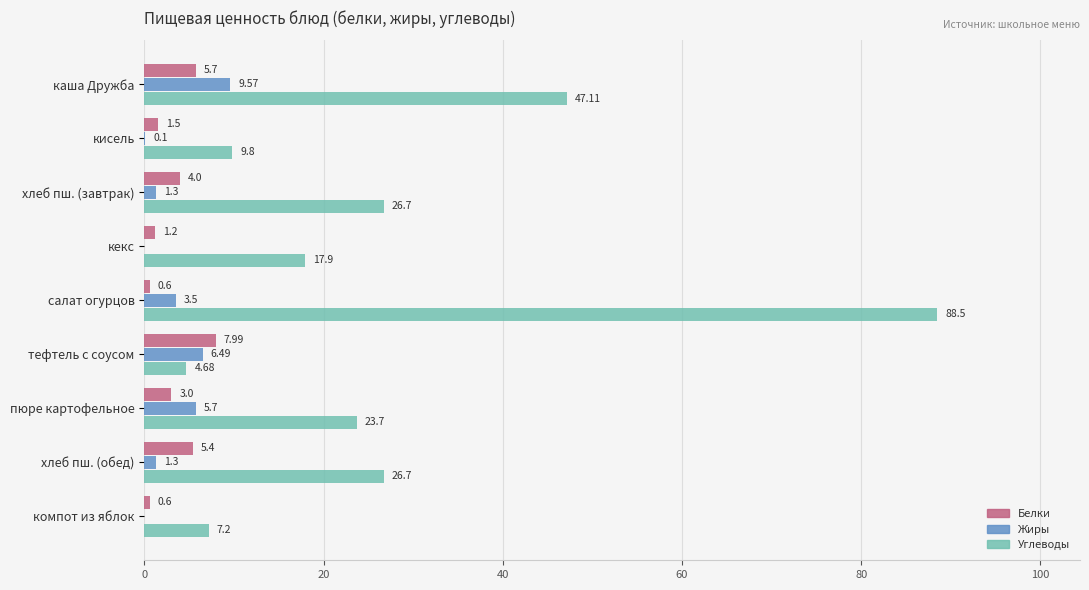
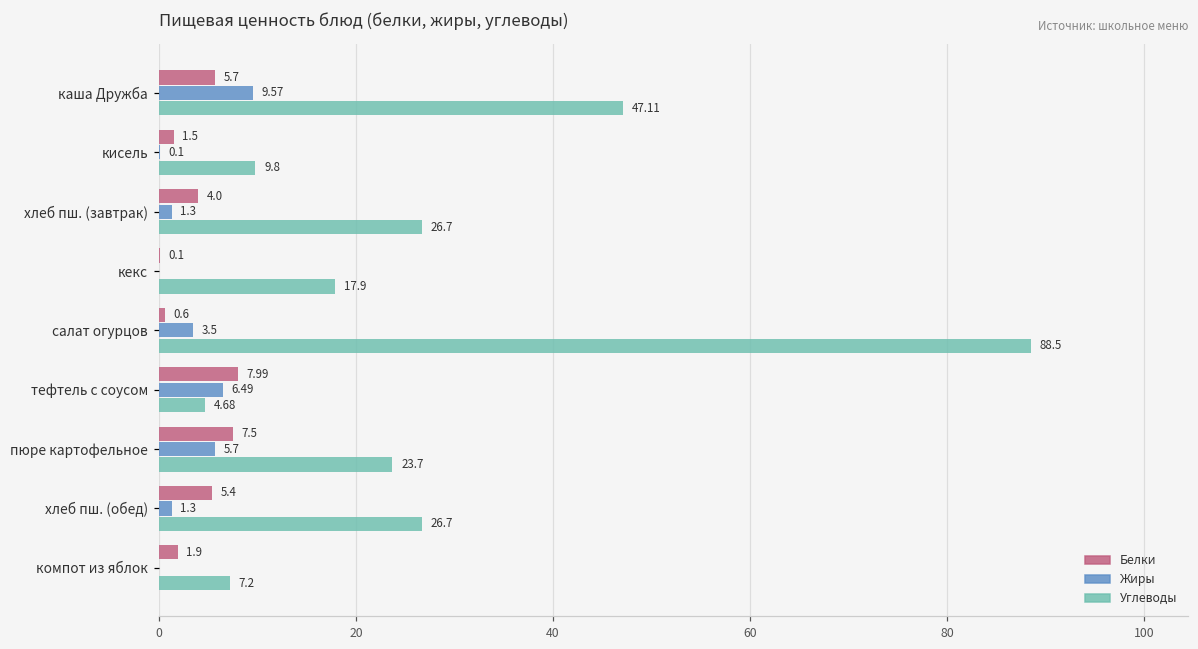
  {
    "Белки": {
      "каша Дружба": 5.7,
      "кисель": 1.5,
      "хлеб пш. (завтрак)": 4.0,
-     "кекс": 1.2,
+     "кекс": 0.1,
      "салат огурцов": 0.6,
      "тефтель с соусом": 7.99,
-     "пюре картофельное": 3.0,
+     "пюре картофельное": 7.5,
      "хлеб пш. (обед)": 5.4,
-     "компот из яблок": 0.6
+     "компот из яблок": 1.9
    }
  }
